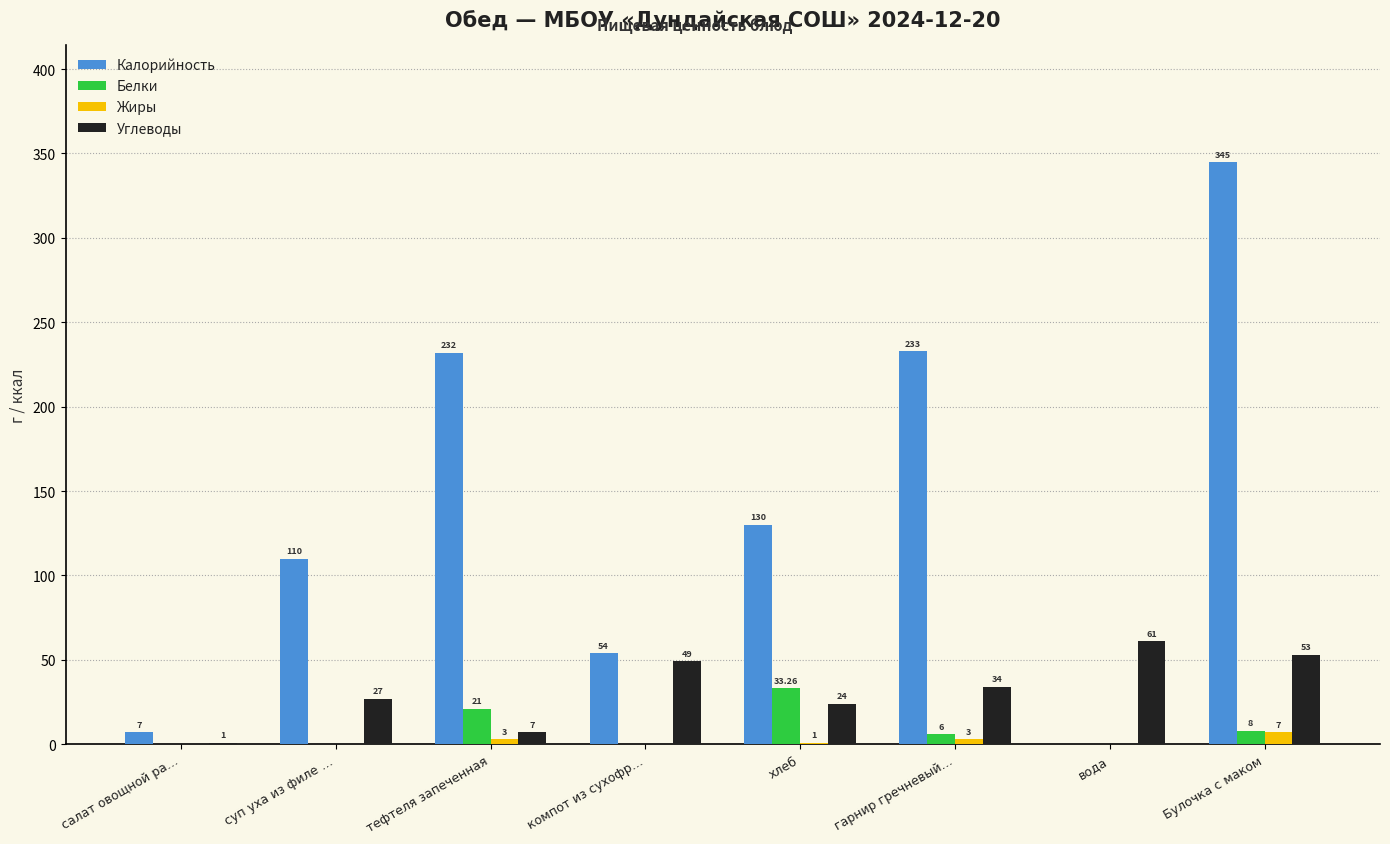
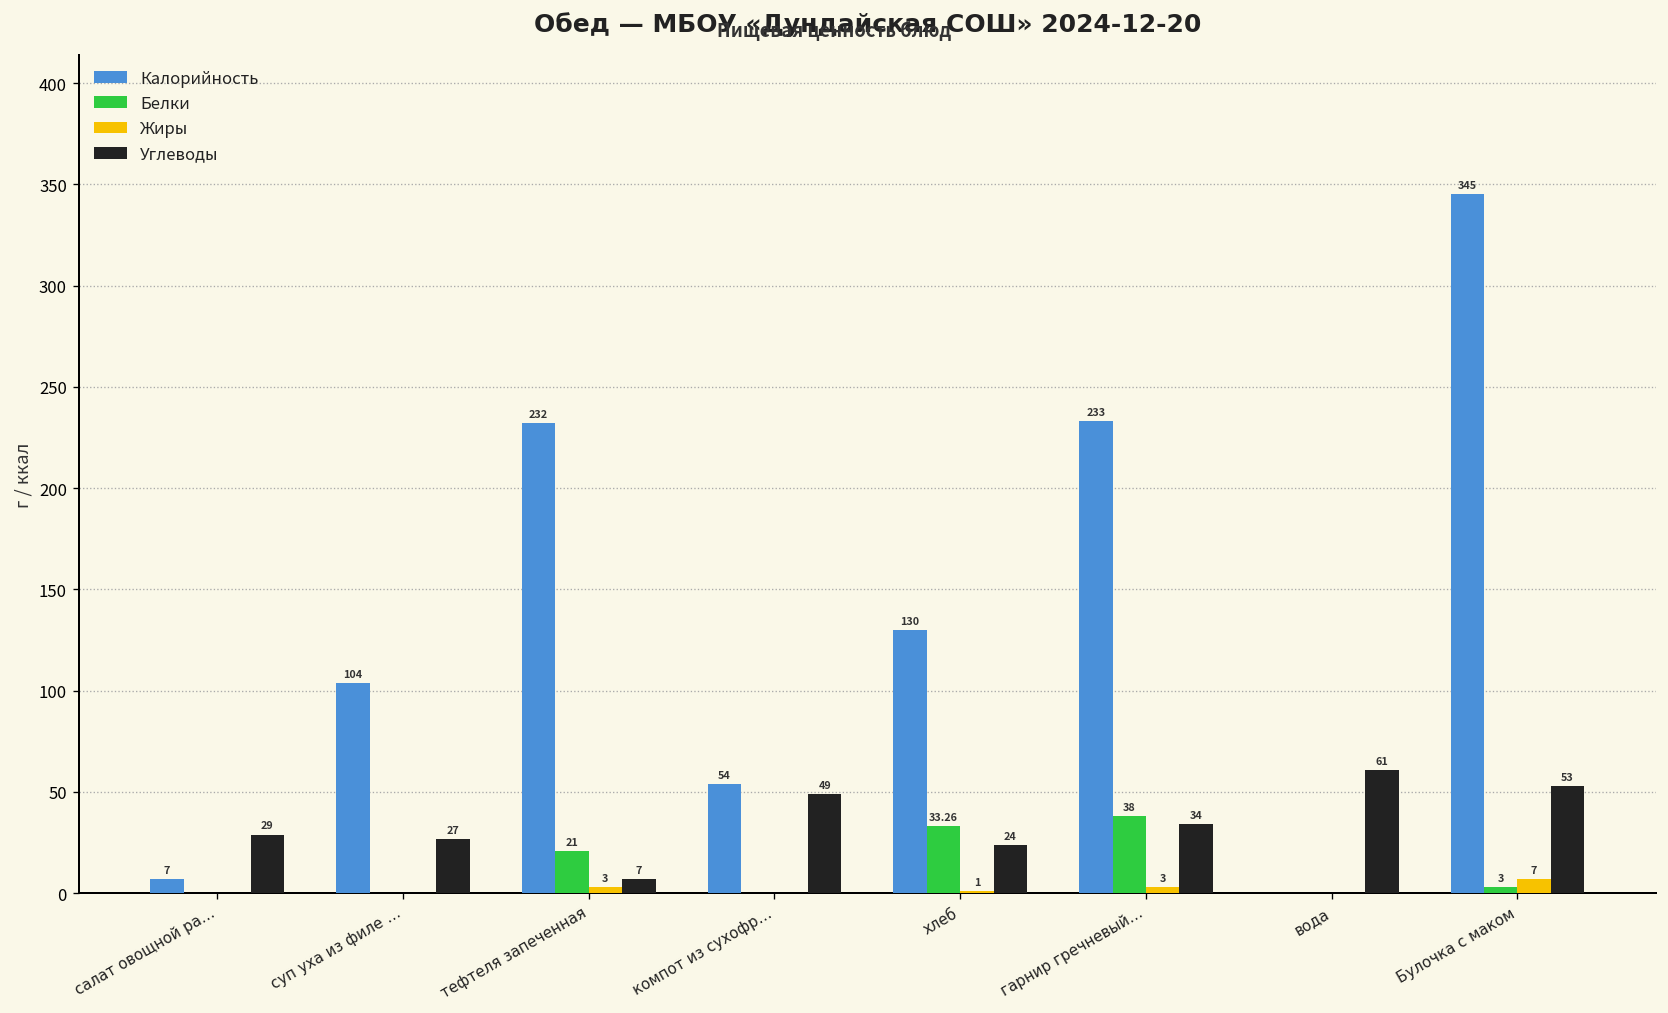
  {
    "Калорийность": {
      "салат овощной ра…": 7,
-     "суп уха из филе …": 110,
+     "суп уха из филе …": 104,
      "тефтеля запеченная": 232,
      "компот из сухофр…": 54,
      "хлеб": 130,
      "гарнир гречневый…": 233,
      "Булочка с маком": 345
    },
    "Белки": {
      "тефтеля запеченная": 21,
      "хлеб": 33.26,
-     "гарнир гречневый…": 6,
-     "Булочка с маком": 8
+     "гарнир гречневый…": 38,
+     "Булочка с маком": 3
    },
    "Жиры": {
      "тефтеля запеченная": 3,
      "хлеб": 1,
      "гарнир гречневый…": 3,
      "Булочка с маком": 7
    },
    "Углеводы": {
-     "салат овощной ра…": 1,
+     "салат овощной ра…": 29,
      "суп уха из филе …": 27,
      "тефтеля запеченная": 7,
      "компот из сухофр…": 49,
      "хлеб": 24,
      "гарнир гречневый…": 34,
      "вода": 61,
      "Булочка с маком": 53
    }
  }
